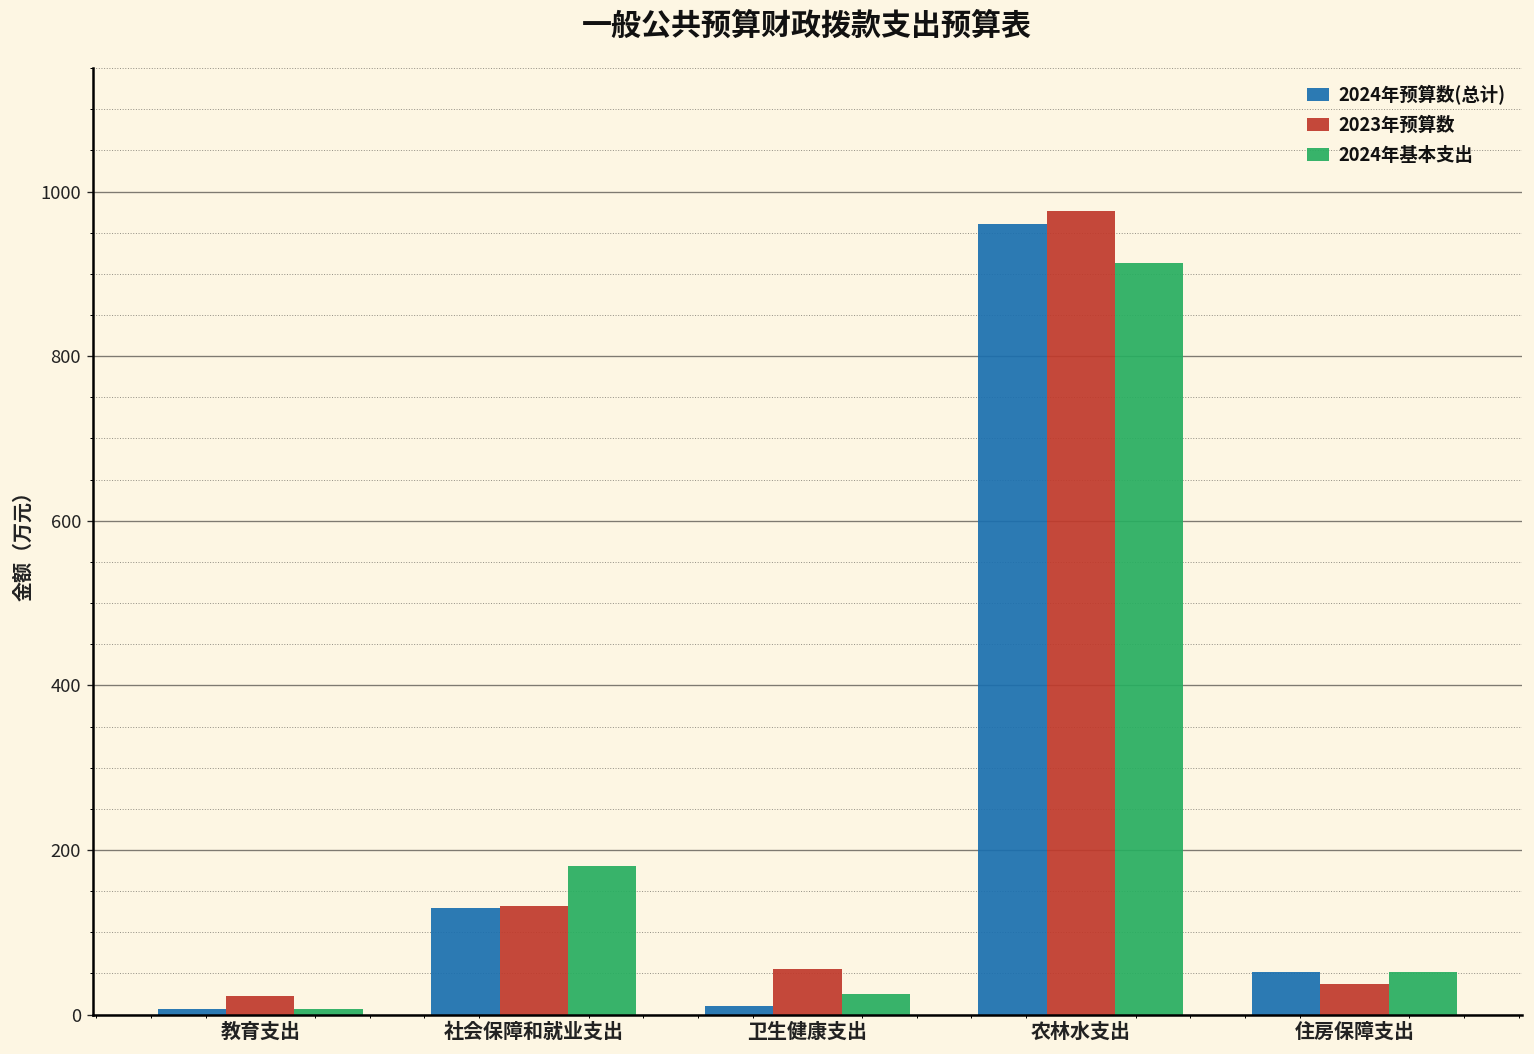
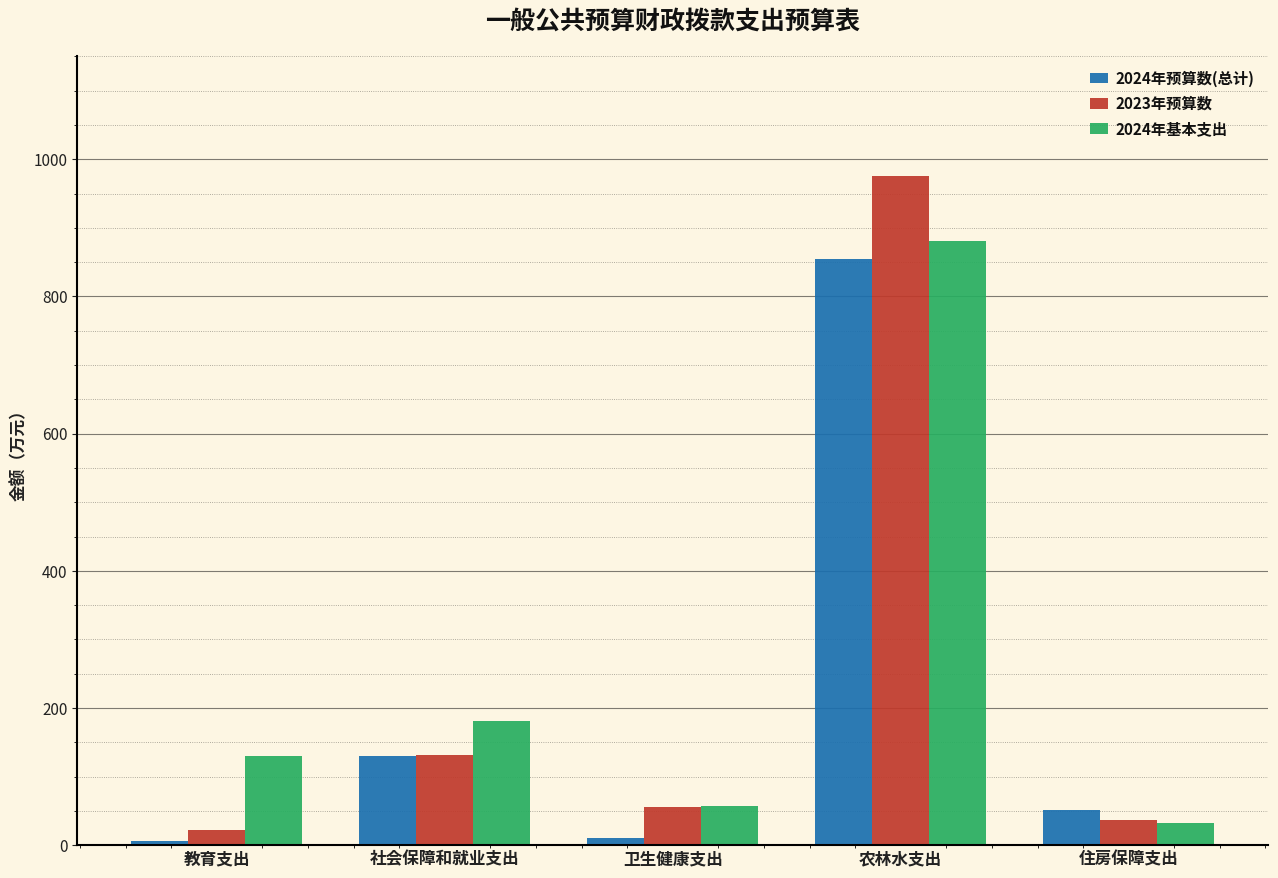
  {
    "2024年预算数(总计)": {
      "教育支出": 10,
      "社会保障和就业支出": 130,
      "卫生健康支出": 10,
-     "农林水支出": 960,
+     "农林水支出": 850,
      "住房保障支出": 50
    },
    "2023年预算数": {
      "教育支出": 20,
      "社会保障和就业支出": 130,
      "卫生健康支出": 60,
      "农林水支出": 980,
      "住房保障支出": 40
    },
    "2024年基本支出": {
-     "教育支出": 10,
+     "教育支出": 130,
      "社会保障和就业支出": 180,
-     "卫生健康支出": 30,
-     "农林水支出": 910,
-     "住房保障支出": 50
+     "卫生健康支出": 60,
+     "农林水支出": 880,
+     "住房保障支出": 30
    }
  }
